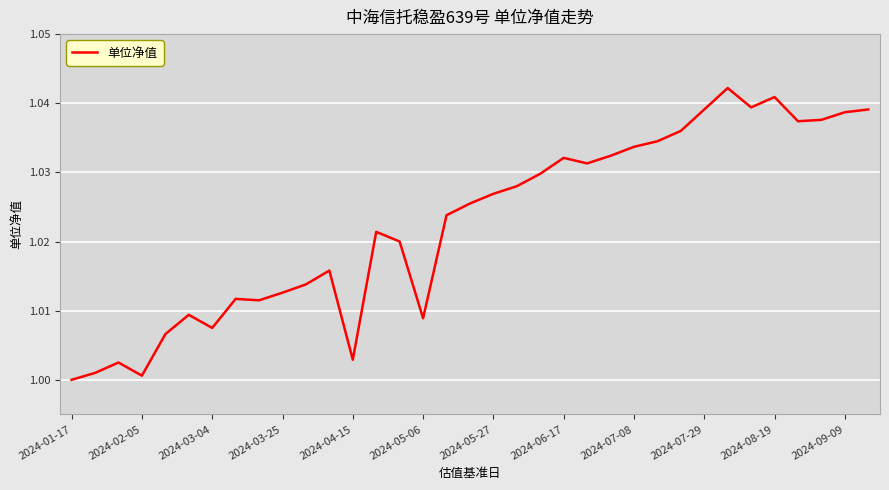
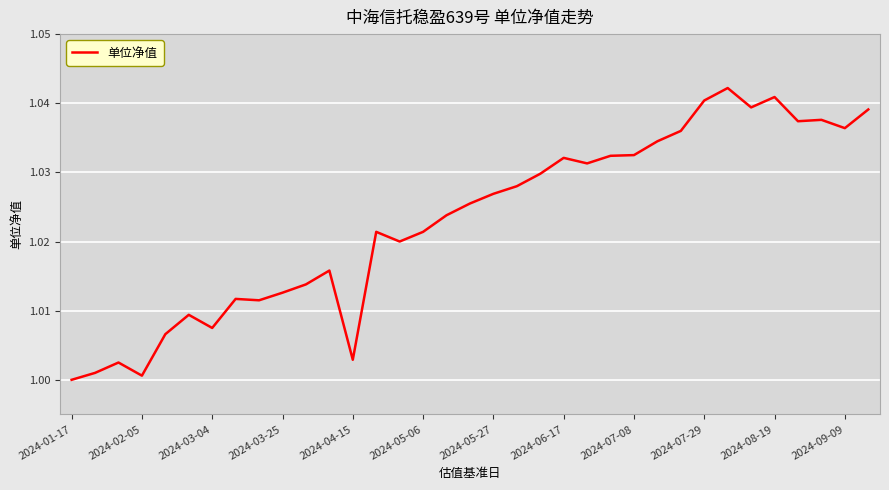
  {
    "2024-01-17": 1.000,
    "2024-02-05": 1.001,
    "2024-03-04": 1.008,
    "2024-03-25": 1.013,
    "2024-04-15": 1.003,
-   "2024-05-06": 1.009,
+   "2024-05-06": 1.021,
    "2024-05-27": 1.027,
    "2024-06-17": 1.032,
-   "2024-07-08": 1.034,
-   "2024-07-29": 1.039,
+   "2024-07-08": 1.033,
+   "2024-07-29": 1.040,
    "2024-08-19": 1.041,
-   "2024-09-09": 1.039
+   "2024-09-09": 1.036
  }
